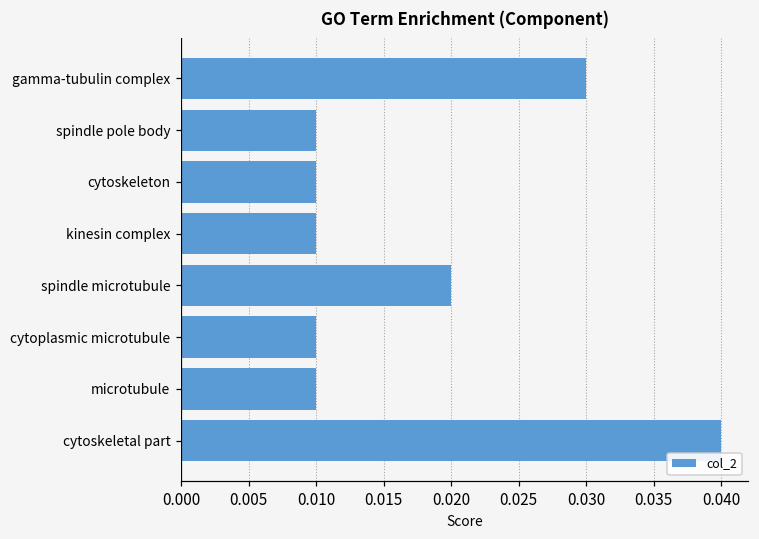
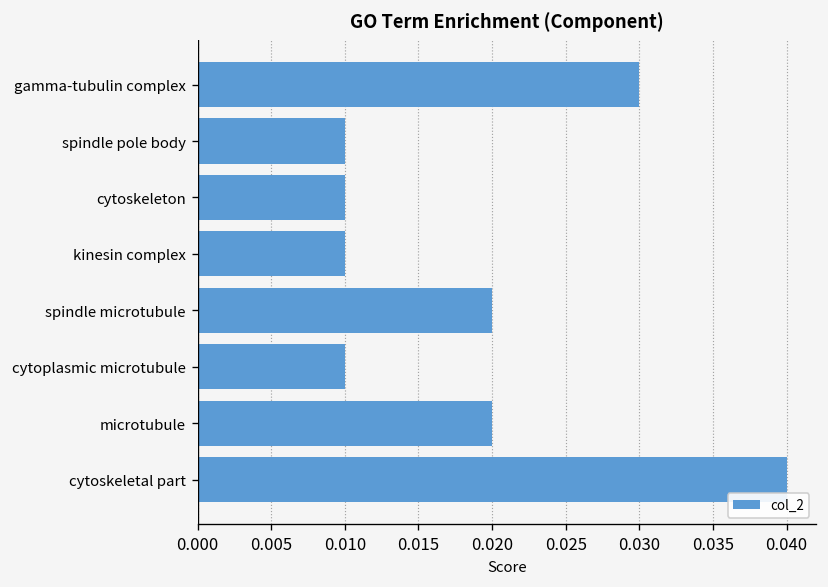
  {
    "gamma-tubulin complex": 0.03,
    "spindle pole body": 0.01,
    "cytoskeleton": 0.01,
    "kinesin complex": 0.01,
    "spindle microtubule": 0.02,
    "cytoplasmic microtubule": 0.01,
-   "microtubule": 0.01,
+   "microtubule": 0.02,
    "cytoskeletal part": 0.04
  }
